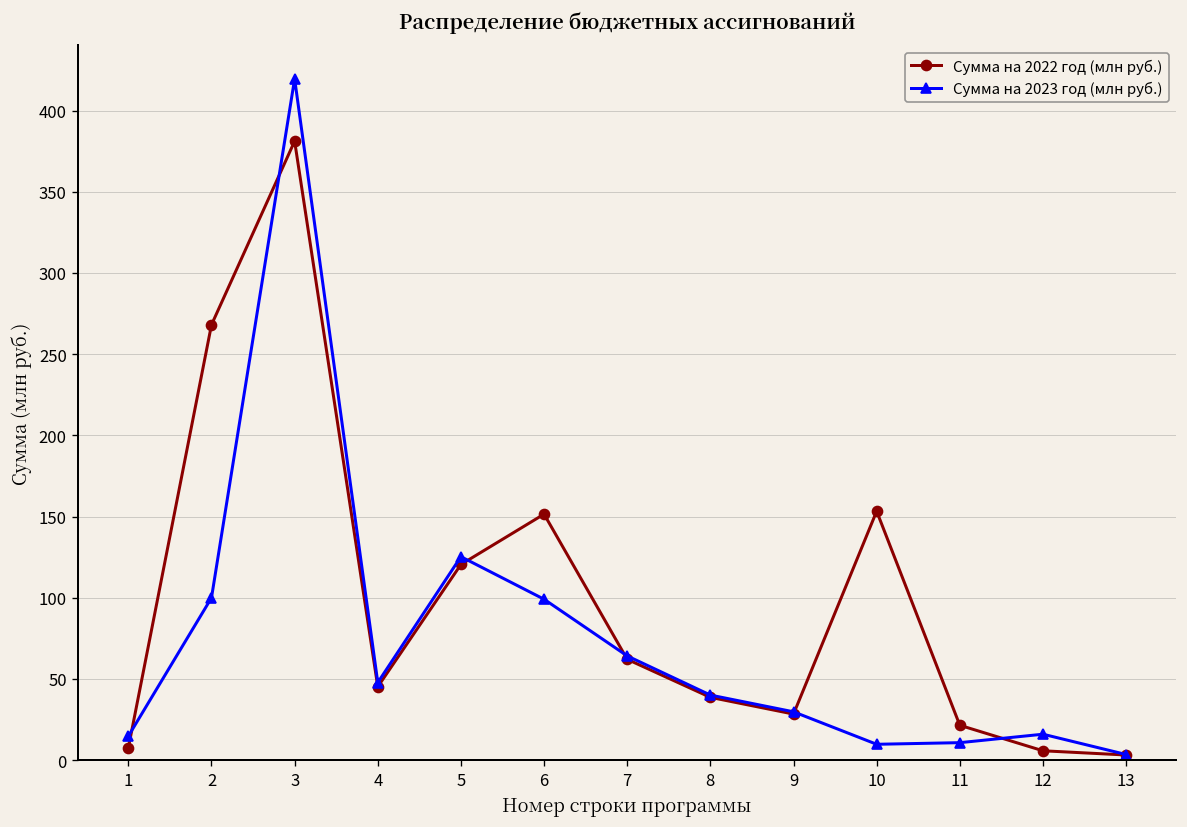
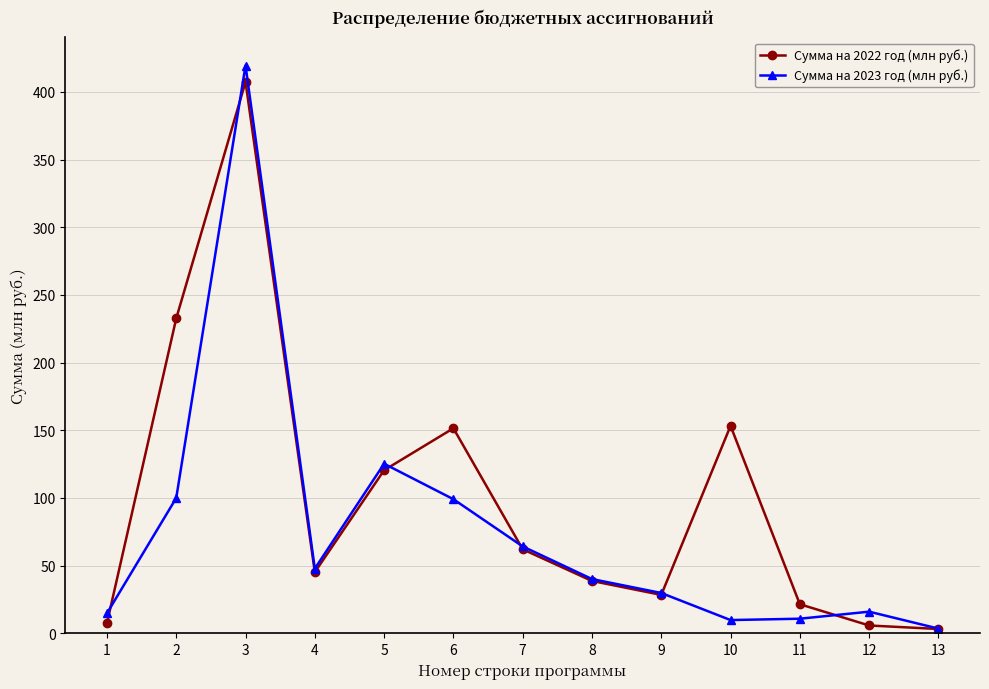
  {
    "Сумма на 2022 год (млн руб.)": {
      "1": 8,
-     "2": 268,
-     "3": 381,
+     "2": 233,
+     "3": 407,
      "4": 45,
      "5": 121,
      "6": 152,
      "7": 62,
      "10": 153,
      "11": 22,
      "12": 6
    },
    "Сумма на 2023 год (млн руб.)": {
      "1": 15,
      "2": 100,
      "3": 420,
      "4": 48,
      "5": 125,
      "6": 99,
      "7": 64,
      "10": 10,
      "11": 11,
      "12": 16
    }
  }
